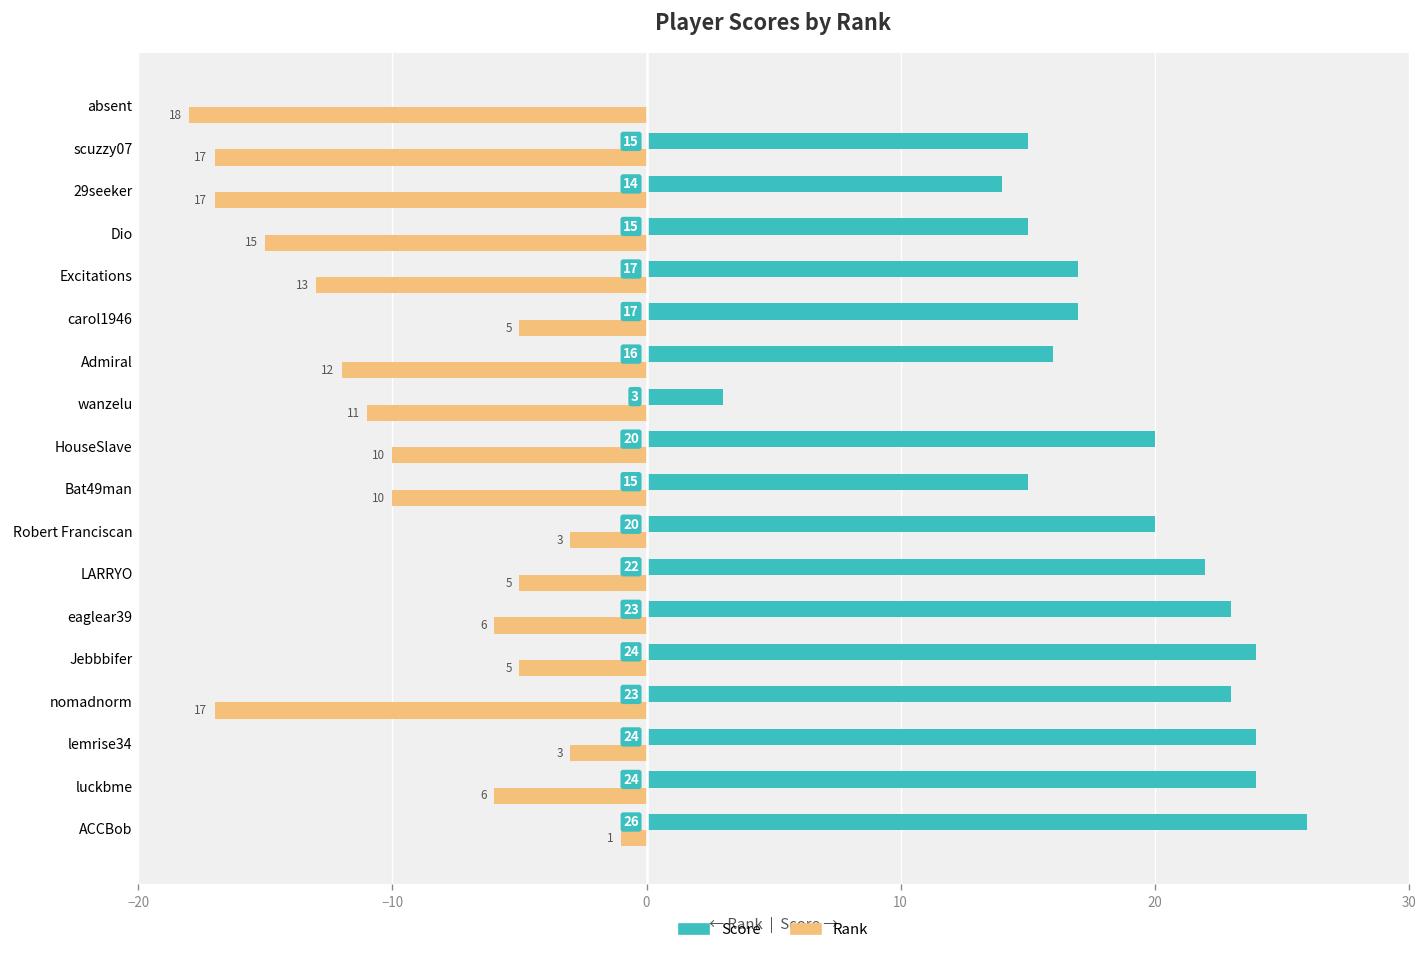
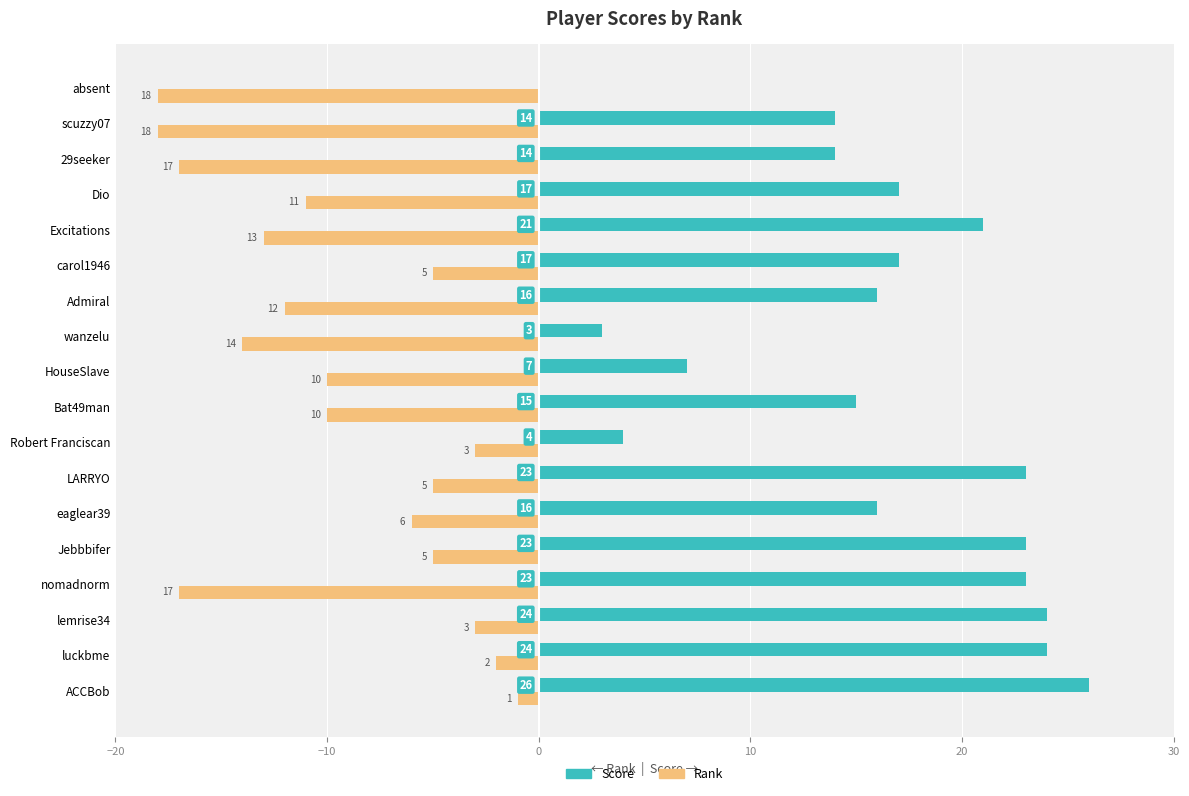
  {
    "Score": {
-     "scuzzy07": 15,
-     "Dio": 15,
-     "Excitations": 17,
-     "HouseSlave": 20,
-     "Robert Franciscan": 20,
-     "LARRYO": 22,
-     "eaglear39": 23,
-     "Jebbbifer": 24
+     "scuzzy07": 14,
+     "Dio": 17,
+     "Excitations": 21,
+     "HouseSlave": 7,
+     "Robert Franciscan": 4,
+     "LARRYO": 23,
+     "eaglear39": 16,
+     "Jebbbifer": 23
    },
    "Rank": {
-     "scuzzy07": 17,
-     "Dio": 15,
-     "wanzelu": 11,
-     "luckbme": 6
+     "scuzzy07": 18,
+     "Dio": 11,
+     "wanzelu": 14,
+     "luckbme": 2
    }
  }
